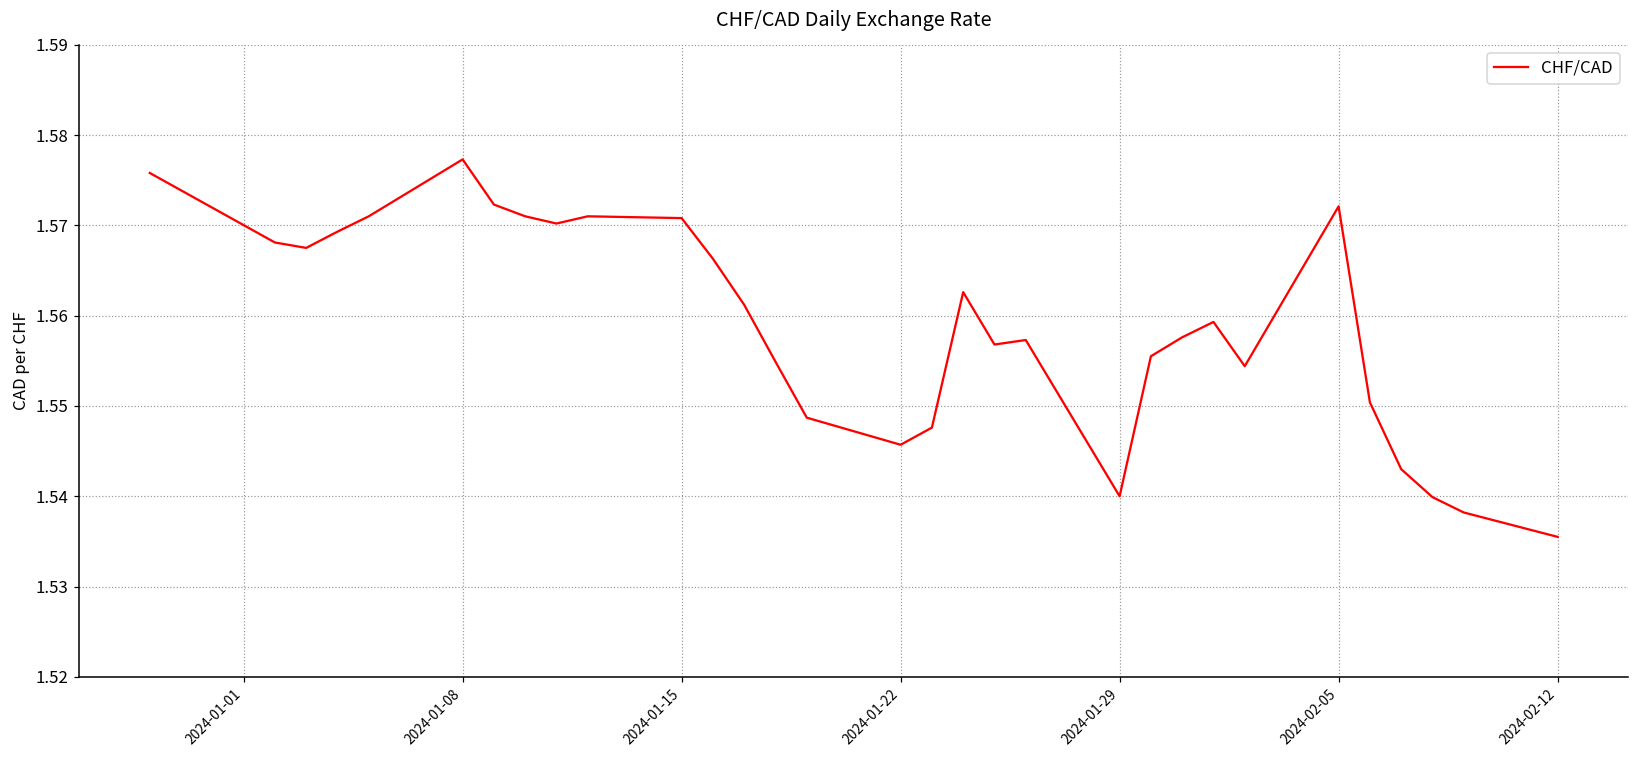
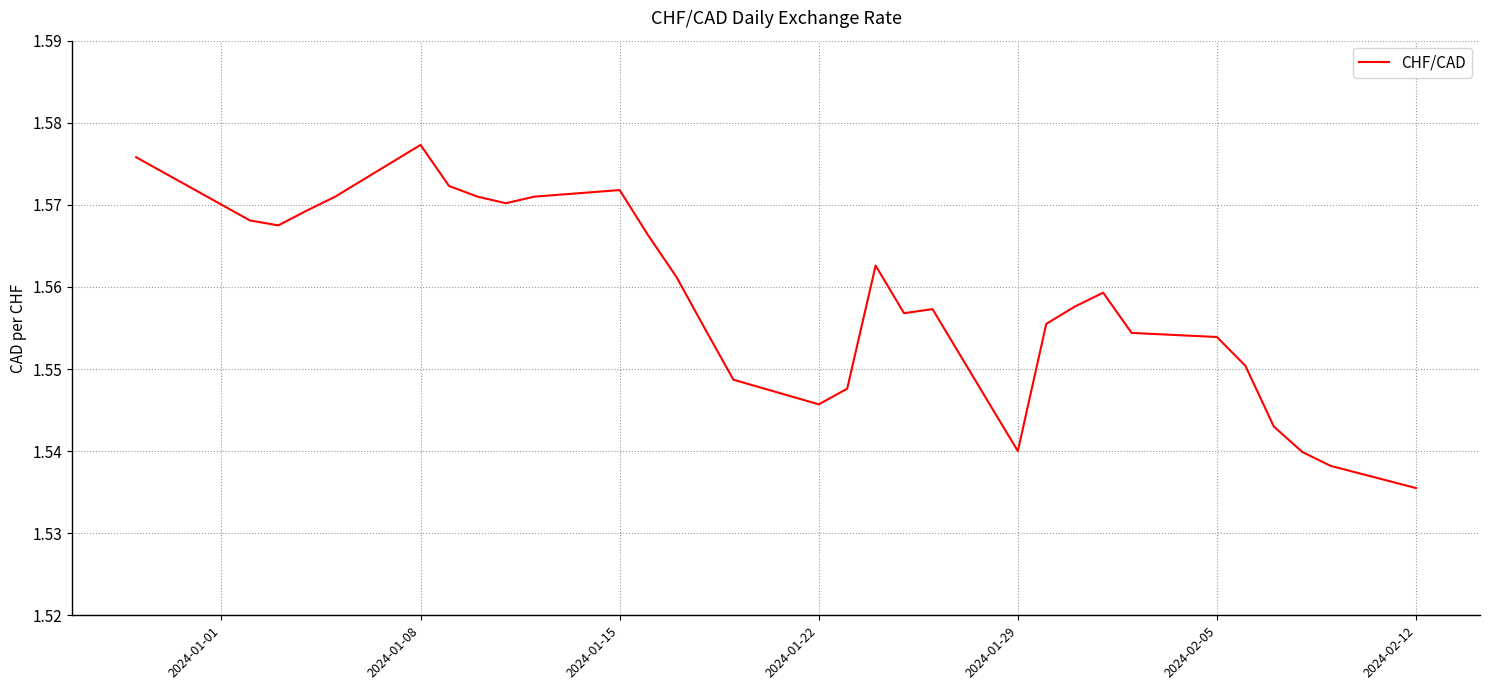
  {
    "2024-01-08": 1.577,
-   "2024-01-15": 1.571,
+   "2024-01-15": 1.572,
    "2024-01-22": 1.546,
    "2024-01-29": 1.540,
-   "2024-02-05": 1.572,
+   "2024-02-05": 1.554,
    "2024-02-12": 1.536
  }
